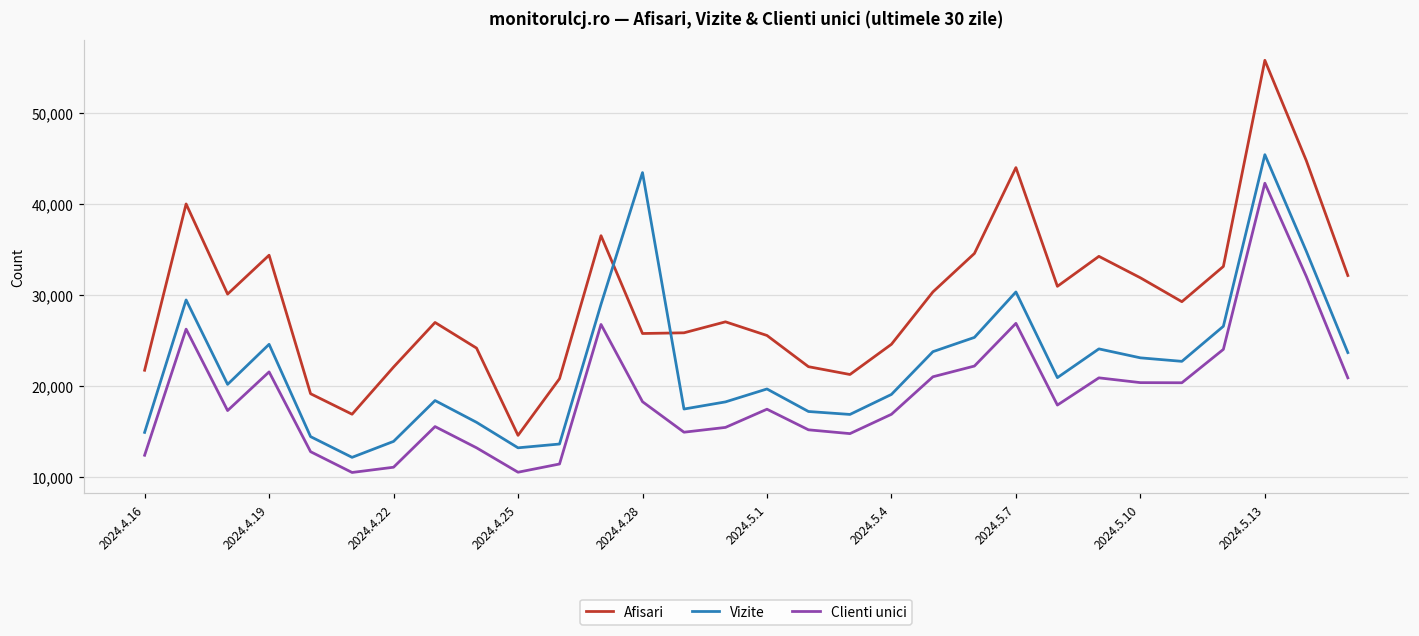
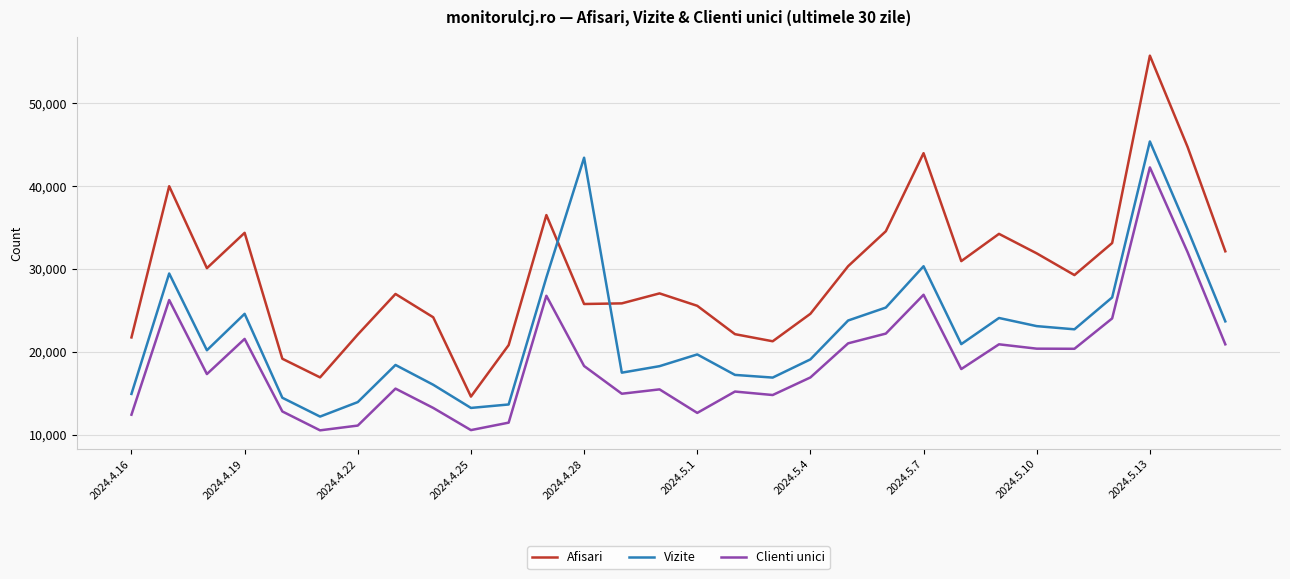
  {
    "Afisari": {
      "2024.4.16": "22,000",
      "2024.4.19": "34,000",
      "2024.4.22": "22,000",
      "2024.4.25": "15,000",
      "2024.4.28": "26,000",
      "2024.5.1": "26,000",
      "2024.5.4": "25,000",
      "2024.5.7": "44,000",
      "2024.5.10": "32,000",
      "2024.5.13": "56,000"
    },
    "Vizite": {
      "2024.4.16": "15,000",
      "2024.4.19": "25,000",
      "2024.4.22": "14,000",
      "2024.4.25": "13,000",
      "2024.4.28": "43,000",
      "2024.5.1": "20,000",
      "2024.5.4": "19,000",
      "2024.5.7": "30,000",
      "2024.5.10": "23,000",
      "2024.5.13": "45,000"
    },
    "Clienti unici": {
      "2024.4.16": "12,000",
      "2024.4.19": "22,000",
      "2024.4.22": "11,000",
      "2024.4.25": "11,000",
      "2024.4.28": "18,000",
-     "2024.5.1": "17,000",
+     "2024.5.1": "13,000",
      "2024.5.4": "17,000",
      "2024.5.7": "27,000",
      "2024.5.10": "20,000",
      "2024.5.13": "42,000"
    }
  }
